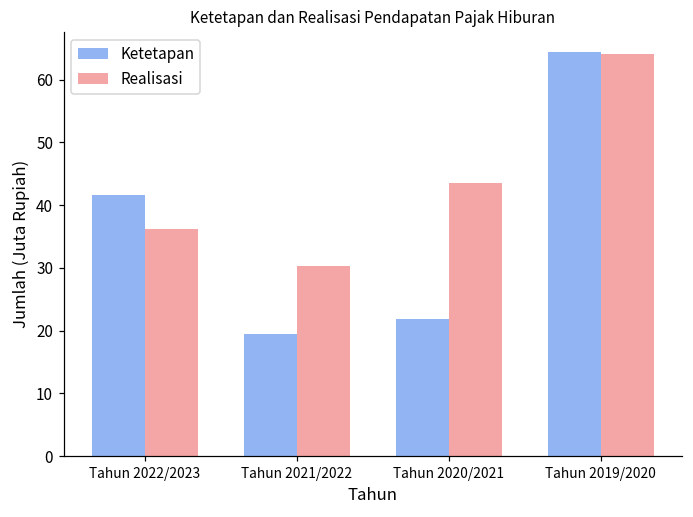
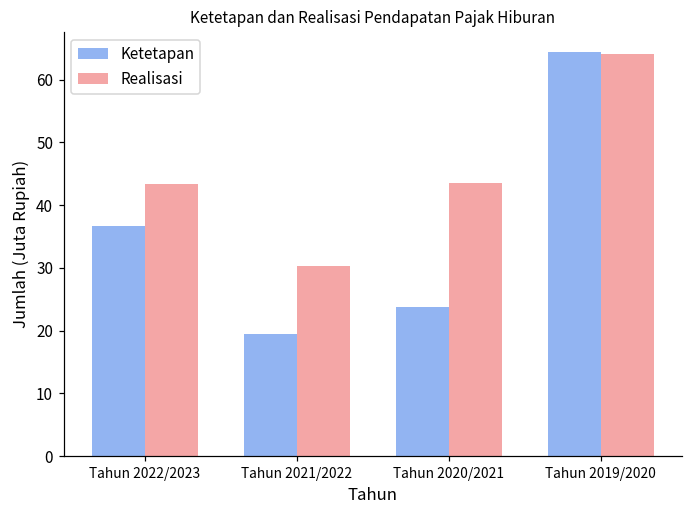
  {
    "Ketetapan": {
-     "Tahun 2022/2023": 42,
+     "Tahun 2022/2023": 37,
      "Tahun 2021/2022": 19,
-     "Tahun 2020/2021": 22,
+     "Tahun 2020/2021": 24,
      "Tahun 2019/2020": 64
    },
    "Realisasi": {
-     "Tahun 2022/2023": 36,
+     "Tahun 2022/2023": 43,
      "Tahun 2021/2022": 30,
      "Tahun 2020/2021": 44,
      "Tahun 2019/2020": 64
    }
  }
